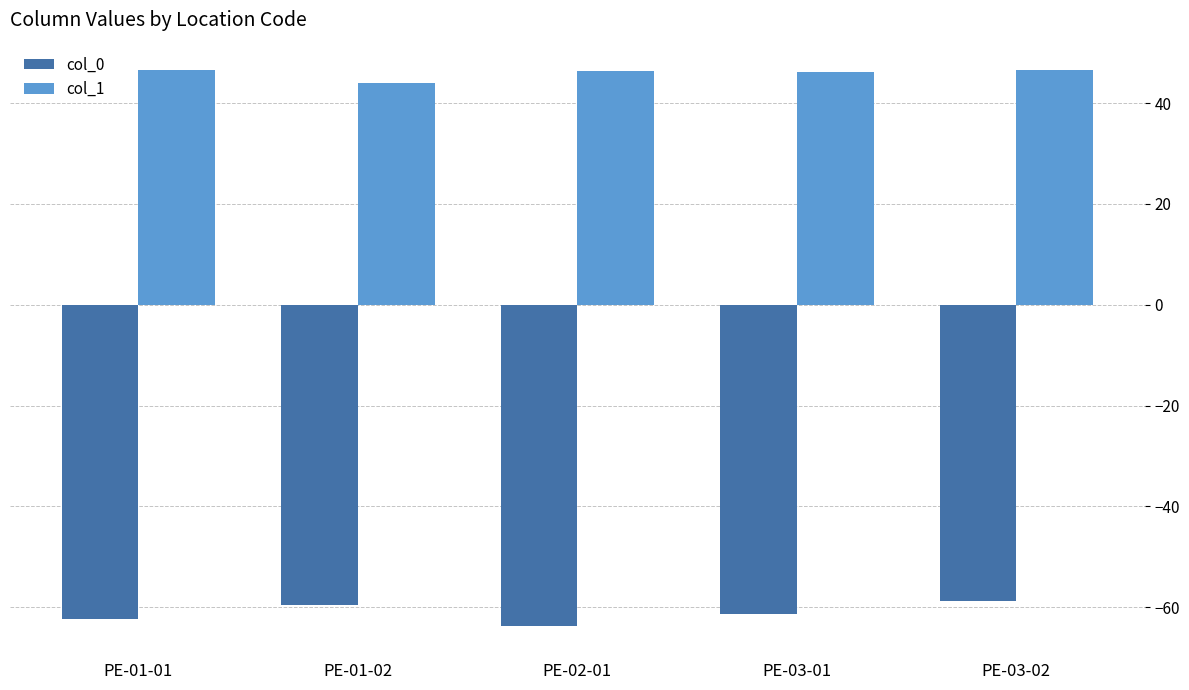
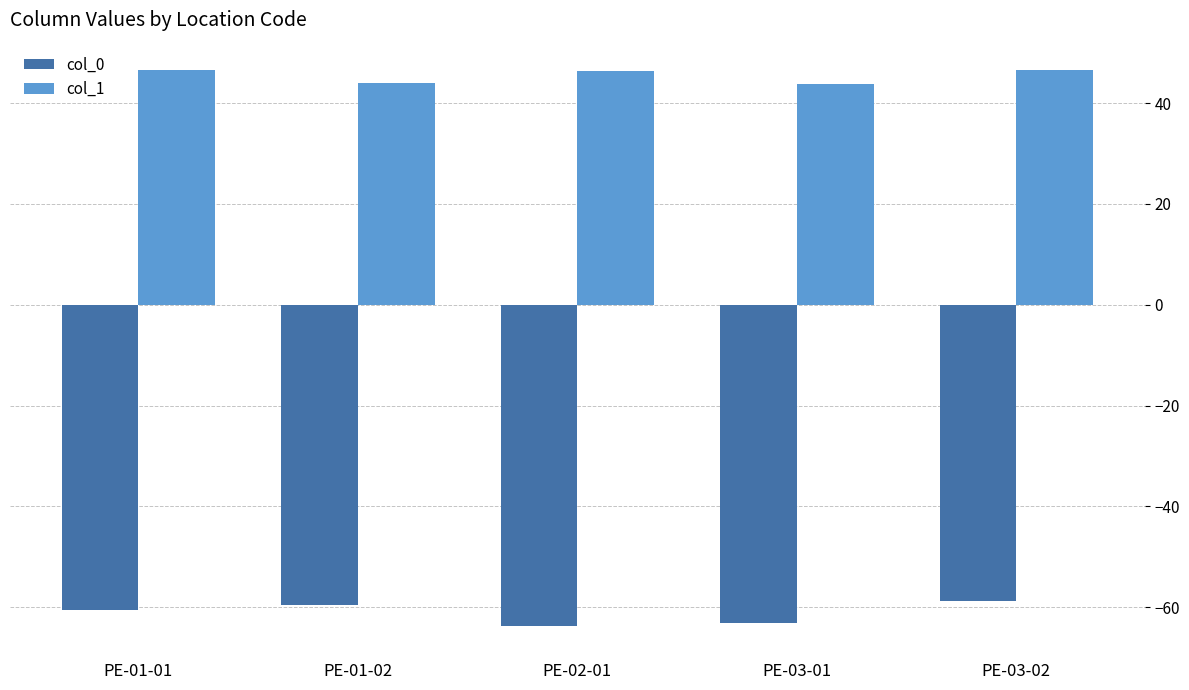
  {
    "col_0": {
-     "PE-01-01": -62,
+     "PE-01-01": -61,
      "PE-01-02": -60,
      "PE-02-01": -64,
-     "PE-03-01": -61,
+     "PE-03-01": -63,
      "PE-03-02": -59
    },
    "col_1": {
      "PE-01-01": 46,
      "PE-01-02": 44,
      "PE-02-01": 46,
-     "PE-03-01": 46,
+     "PE-03-01": 44,
      "PE-03-02": 46
    }
  }
